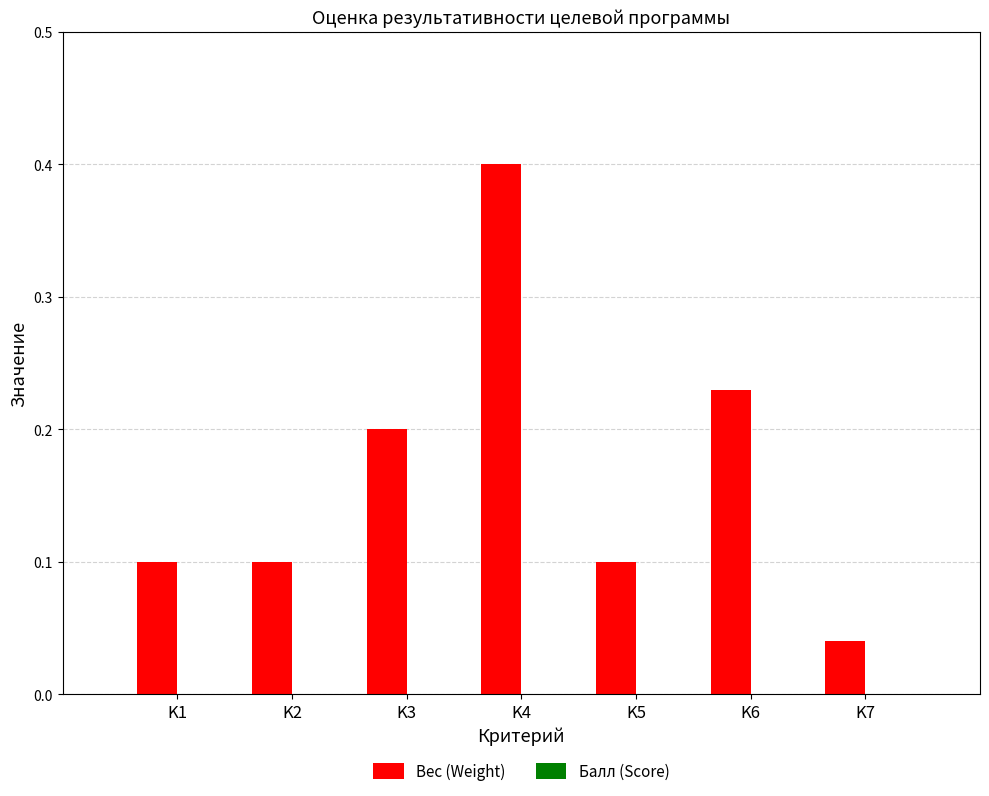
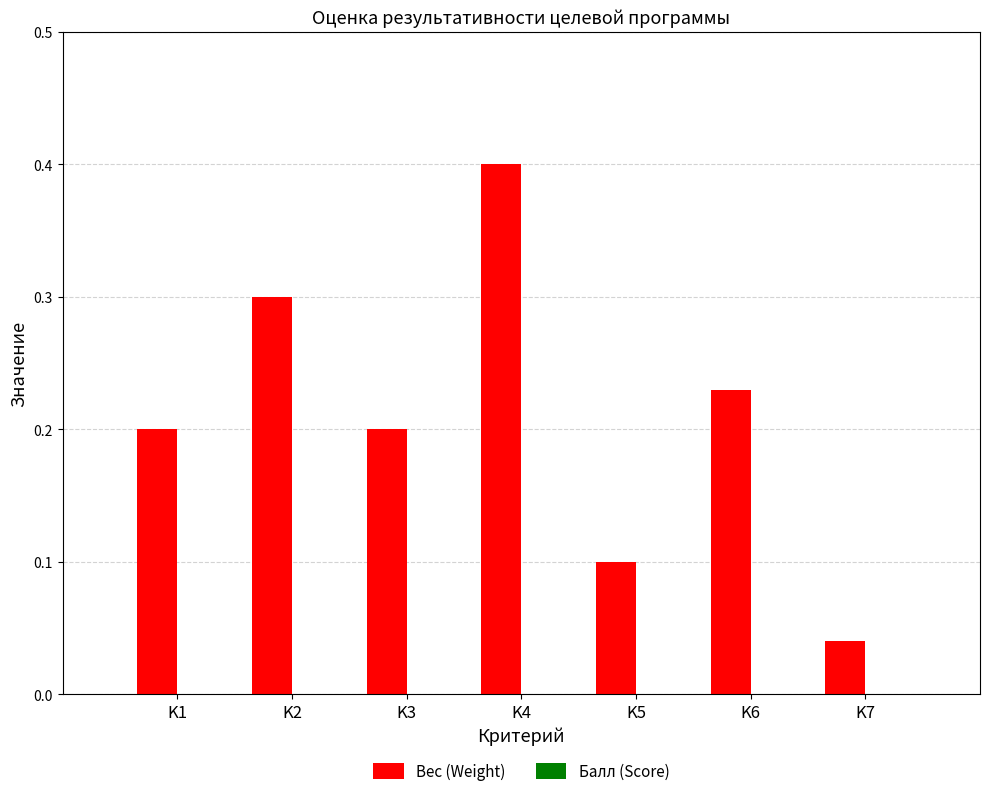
  {
    "Вес (Weight)": {
-     "K1": 0.1,
-     "K2": 0.1,
+     "K1": 0.2,
+     "K2": 0.3,
      "K3": 0.2,
      "K4": 0.4,
      "K5": 0.1,
      "K6": 0.230,
      "K7": 0.040
    },
    "Балл (Score)": {
      "K1": 0.0,
      "K2": 0.0,
      "K3": 0.0,
      "K4": 0.0,
      "K5": 0.0,
      "K6": 0.0,
      "K7": 0.0
    }
  }
